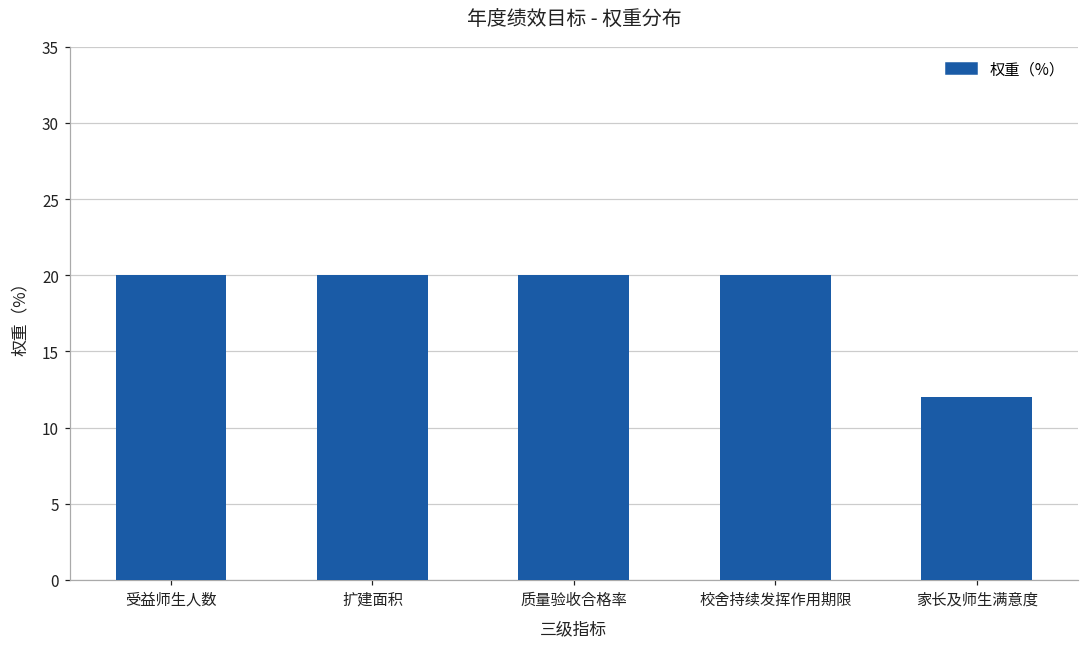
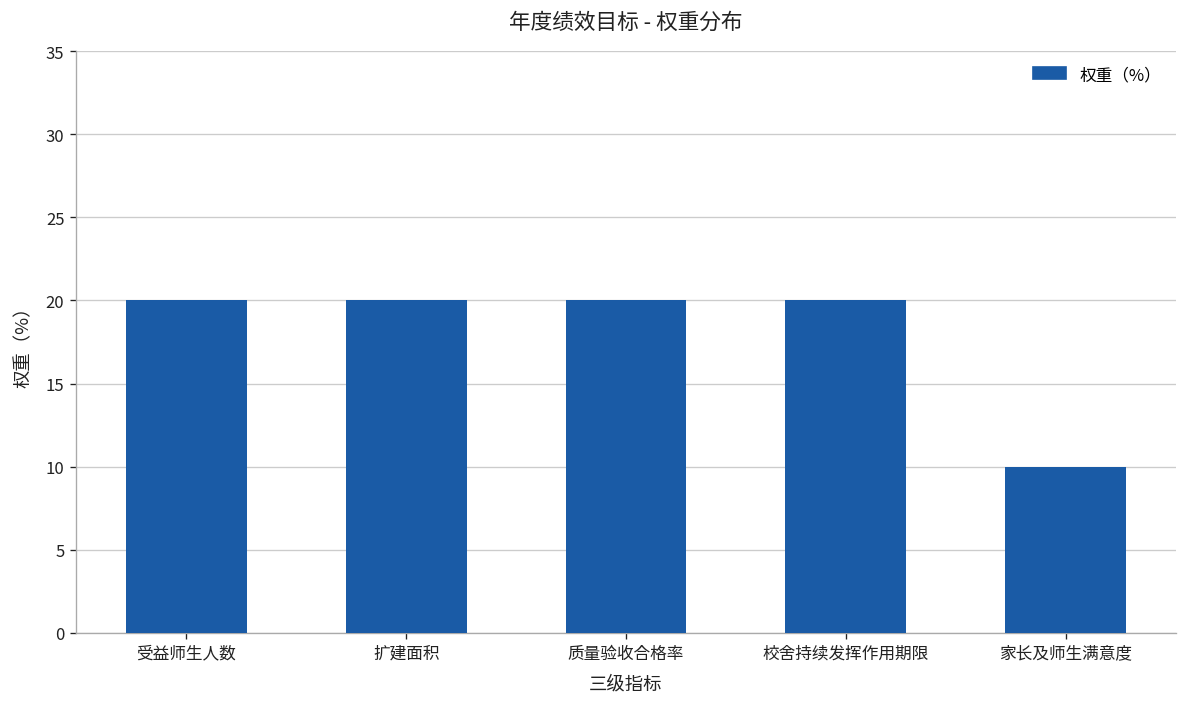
  {
    "受益师生人数": 20,
    "扩建面积": 20,
    "质量验收合格率": 20,
    "校舍持续发挥作用期限": 20,
-   "家长及师生满意度": 12
+   "家长及师生满意度": 10
  }
